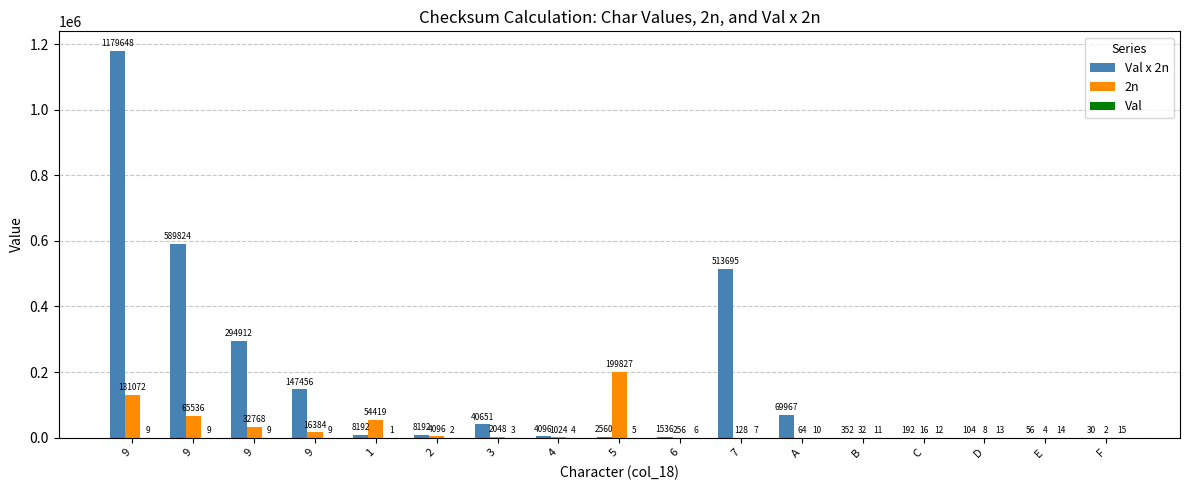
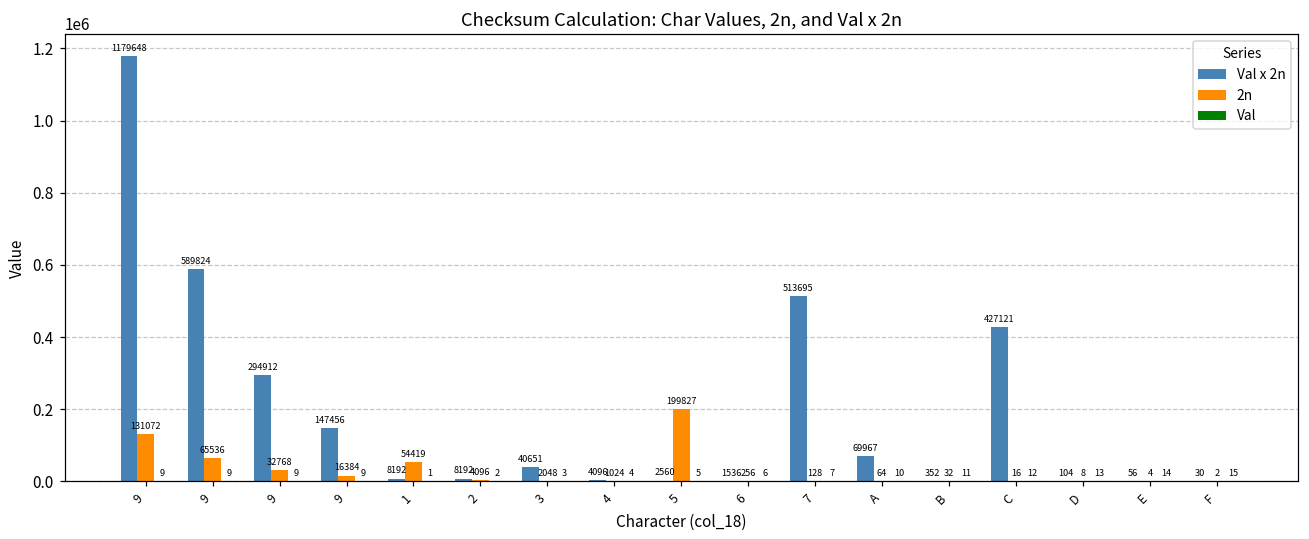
  {
    "Val x 2n": {
      "1": 8192,
      "3": 40651,
      "5": 2560,
      "6": 1536,
      "7": 513695,
      "A": 69967,
      "B": 352,
-     "C": 192,
+     "C": 427121,
      "D": 104,
      "E": 56,
      "F": 30
    },
    "2n": {
      "1": 54419,
      "3": 2048,
      "5": 199827,
      "6": 256,
      "7": 128,
      "A": 64,
      "B": 32,
      "C": 16,
      "D": 8,
      "E": 4,
      "F": 2
    },
    "Val": {
      "1": 1,
      "2": 2,
      "3": 3,
      "4": 4,
      "5": 5,
      "6": 6,
      "7": 7,
      "A": 10,
      "B": 11,
      "C": 12,
      "D": 13,
      "E": 14,
      "F": 15
    }
  }
